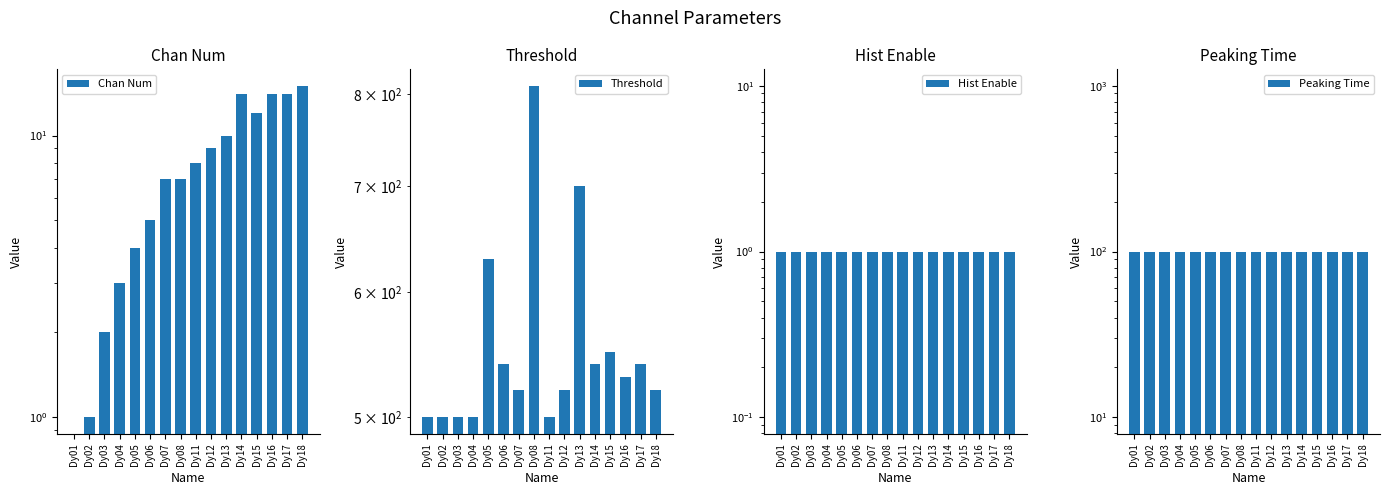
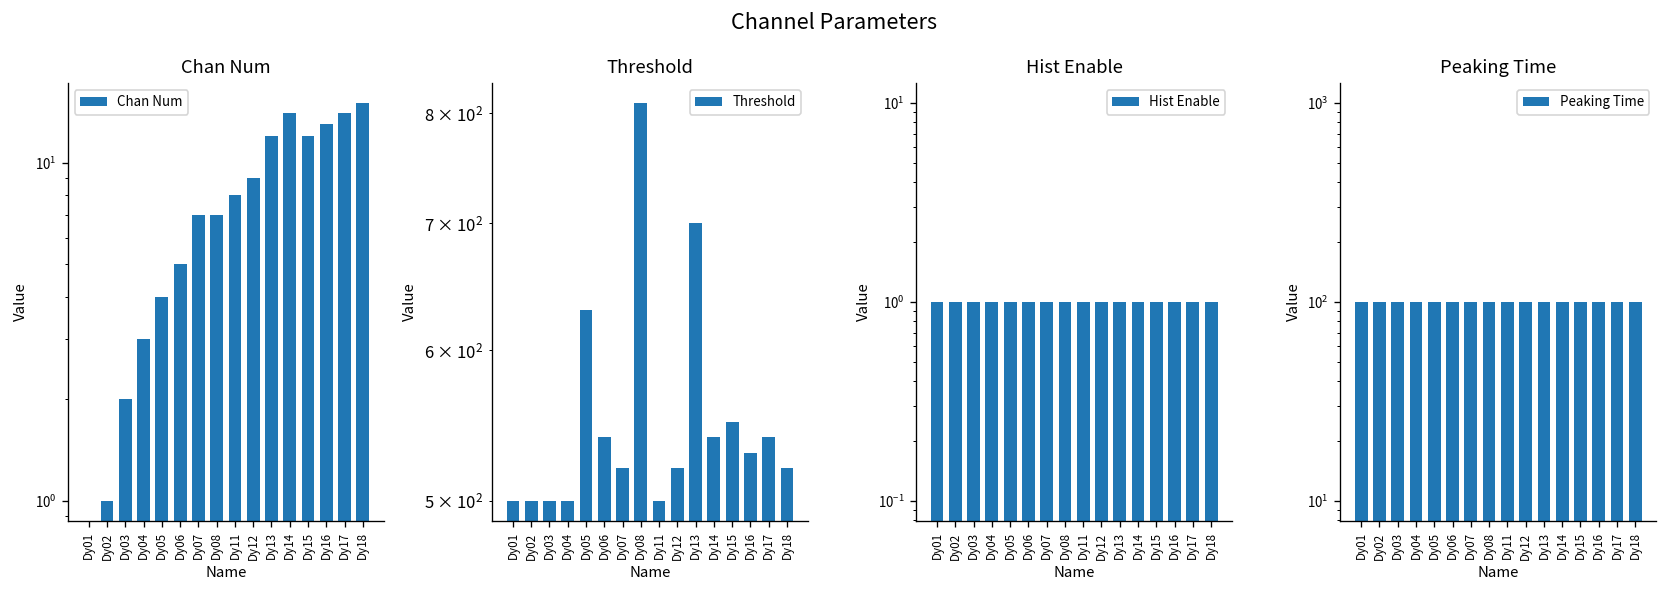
  {
    "Chan Num": {
      "Dy02": 1,
      "Dy03": 2,
      "Dy04": 3,
      "Dy05": 4,
      "Dy06": 5,
      "Dy07": 7,
      "Dy08": 7,
      "Dy11": 8,
      "Dy12": 9,
-     "Dy13": 10,
+     "Dy13": 12,
      "Dy14": 14,
      "Dy15": 12,
-     "Dy16": 14,
+     "Dy16": 13,
      "Dy17": 14,
      "Dy18": 15
    },
    "Hist Enable": {
      "Dy01": 1.0,
      "Dy02": 1.0,
      "Dy03": 1.0,
      "Dy04": 1.0,
      "Dy05": 1.0,
      "Dy06": 1.0,
      "Dy07": 1.0,
      "Dy08": 1.0,
      "Dy11": 1.0,
      "Dy12": 1.0,
      "Dy13": 1.0,
      "Dy14": 1.0,
      "Dy15": 1.0,
      "Dy16": 1.0,
      "Dy17": 1.0,
      "Dy18": 1.0
    },
    "Peaking Time": {
      "Dy01": 100,
      "Dy02": 100,
      "Dy03": 100,
      "Dy04": 100,
      "Dy05": 100,
      "Dy06": 100,
      "Dy07": 100,
      "Dy08": 100,
      "Dy11": 100,
      "Dy12": 100,
      "Dy13": 100,
      "Dy14": 100,
      "Dy15": 100,
      "Dy16": 100,
      "Dy17": 100,
      "Dy18": 100
    }
  }
